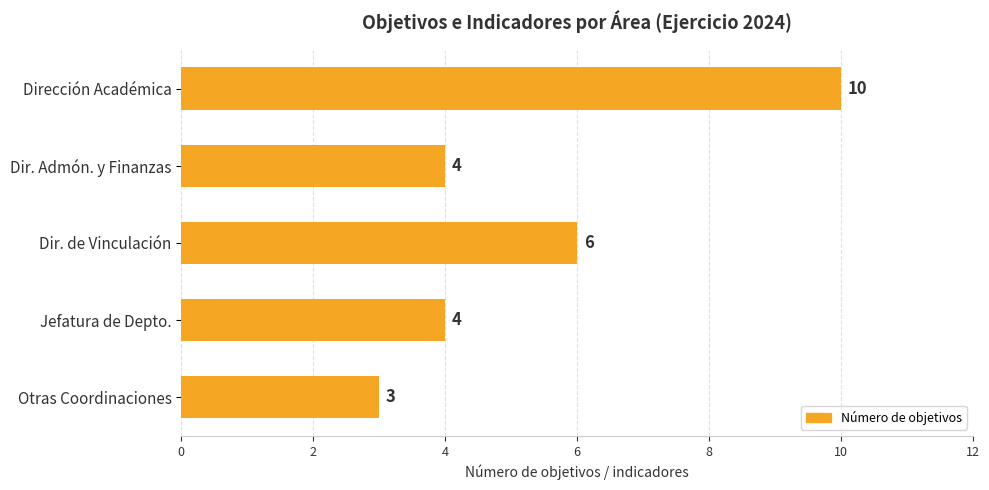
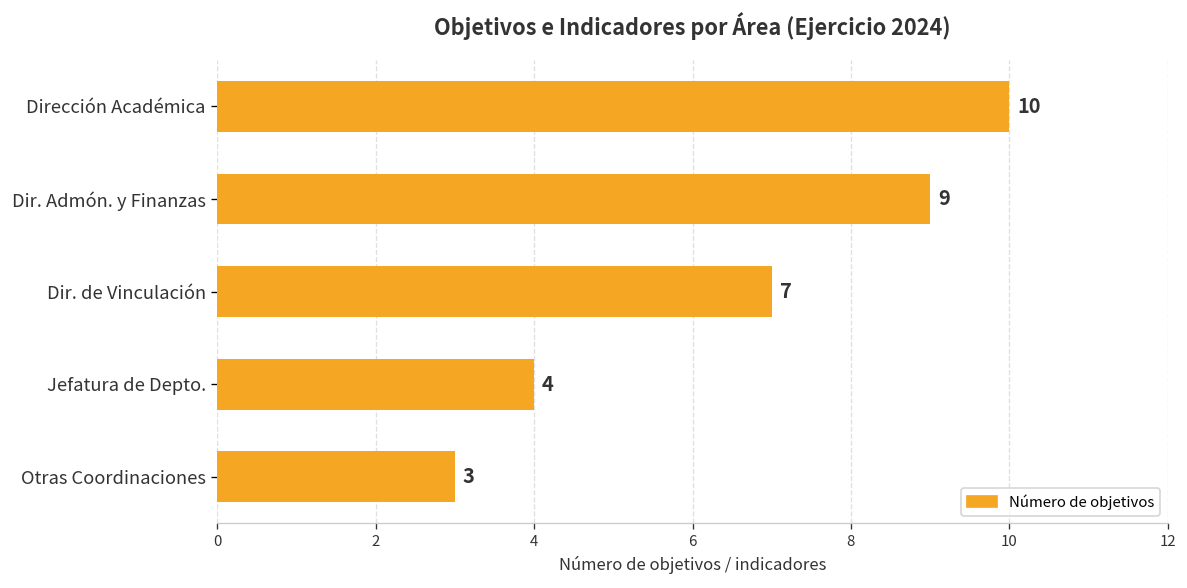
  {
    "Dirección Académica": 10,
-   "Dir. Admón. y Finanzas": 4,
-   "Dir. de Vinculación": 6,
+   "Dir. Admón. y Finanzas": 9,
+   "Dir. de Vinculación": 7,
    "Jefatura de Depto.": 4,
    "Otras Coordinaciones": 3
  }
